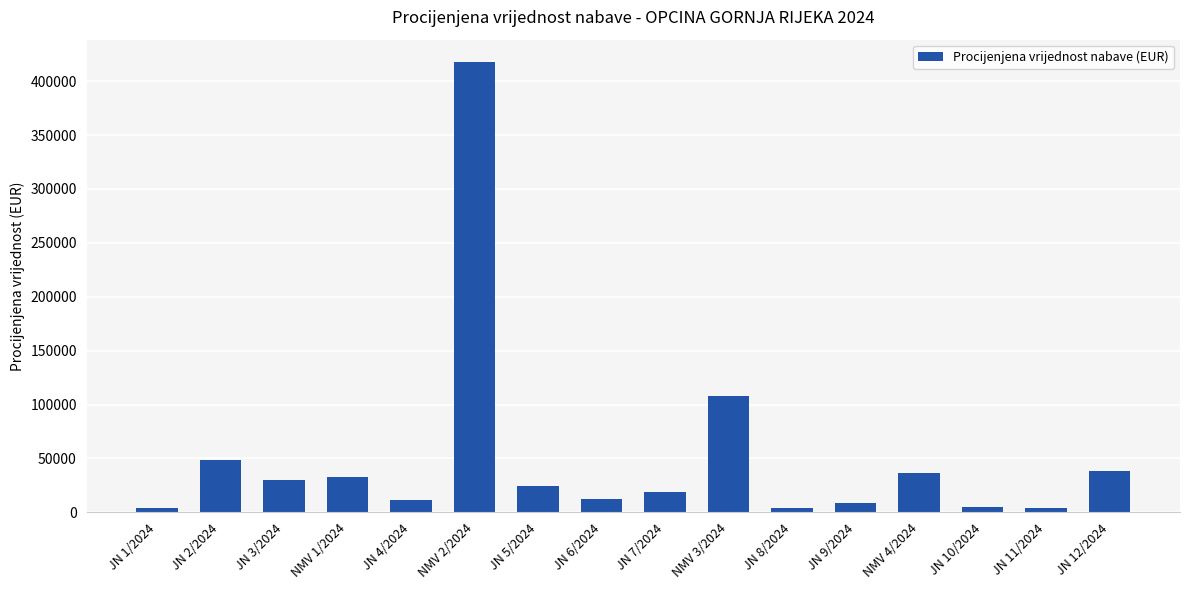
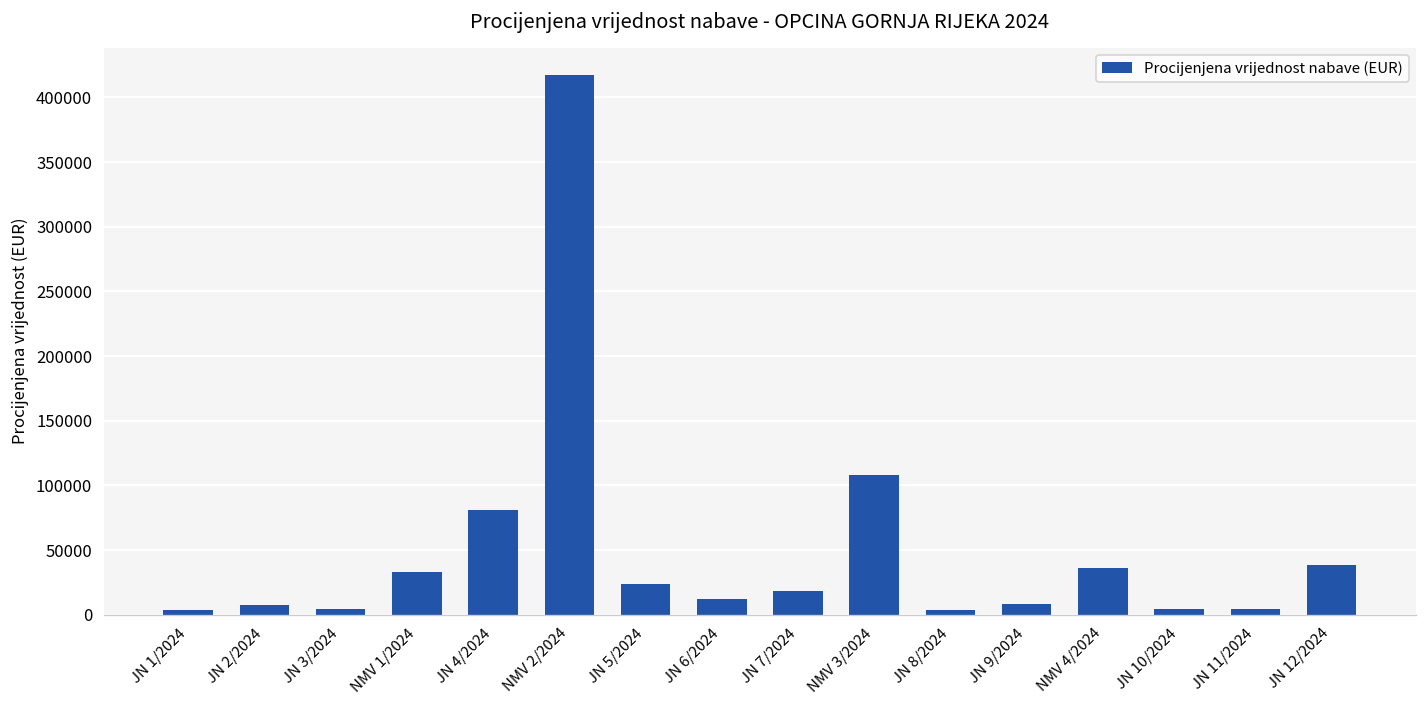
  {
    "JN 1/2024": 4000,
-   "JN 2/2024": 49000,
-   "JN 3/2024": 30000,
+   "JN 2/2024": 8000,
+   "JN 3/2024": 5000,
    "NMV 1/2024": 33000,
-   "JN 4/2024": 11000,
+   "JN 4/2024": 81000,
    "NMV 2/2024": 418000,
    "JN 5/2024": 24000,
    "JN 6/2024": 12000,
    "JN 7/2024": 18000,
    "NMV 3/2024": 108000,
    "JN 8/2024": 4000,
    "JN 9/2024": 8000,
    "NMV 4/2024": 36000,
    "JN 10/2024": 5000,
    "JN 11/2024": 4000,
    "JN 12/2024": 39000
  }
